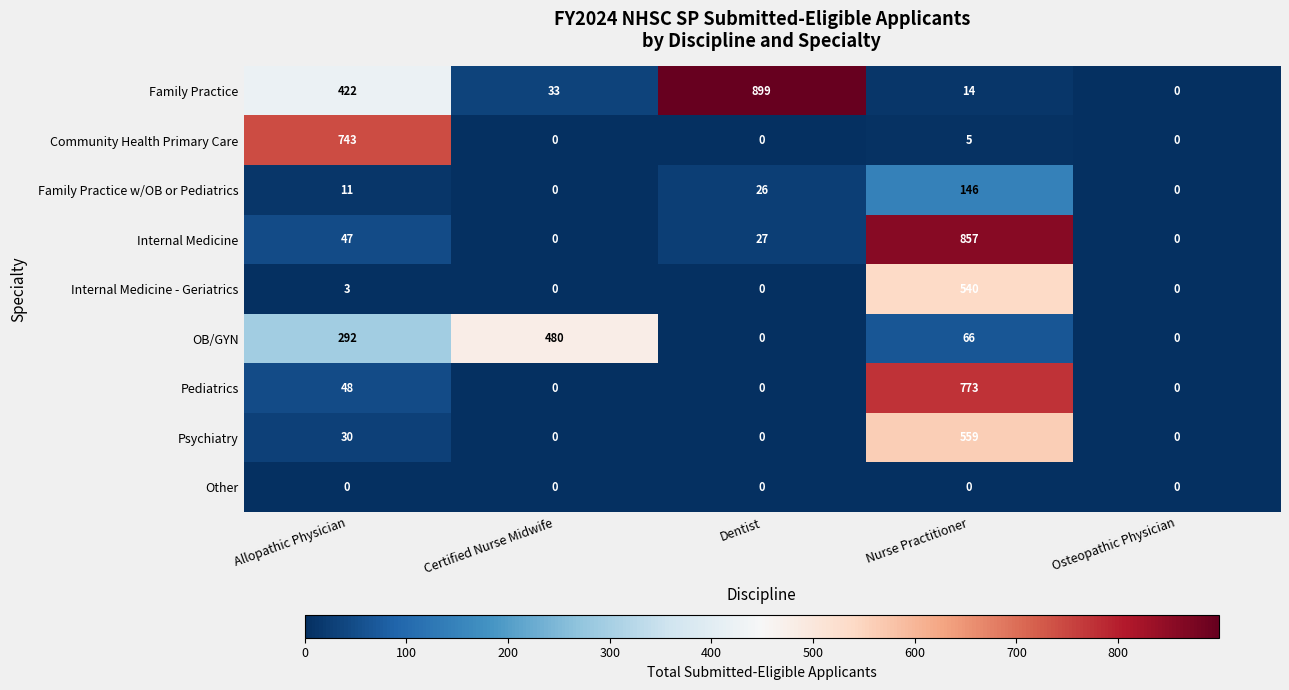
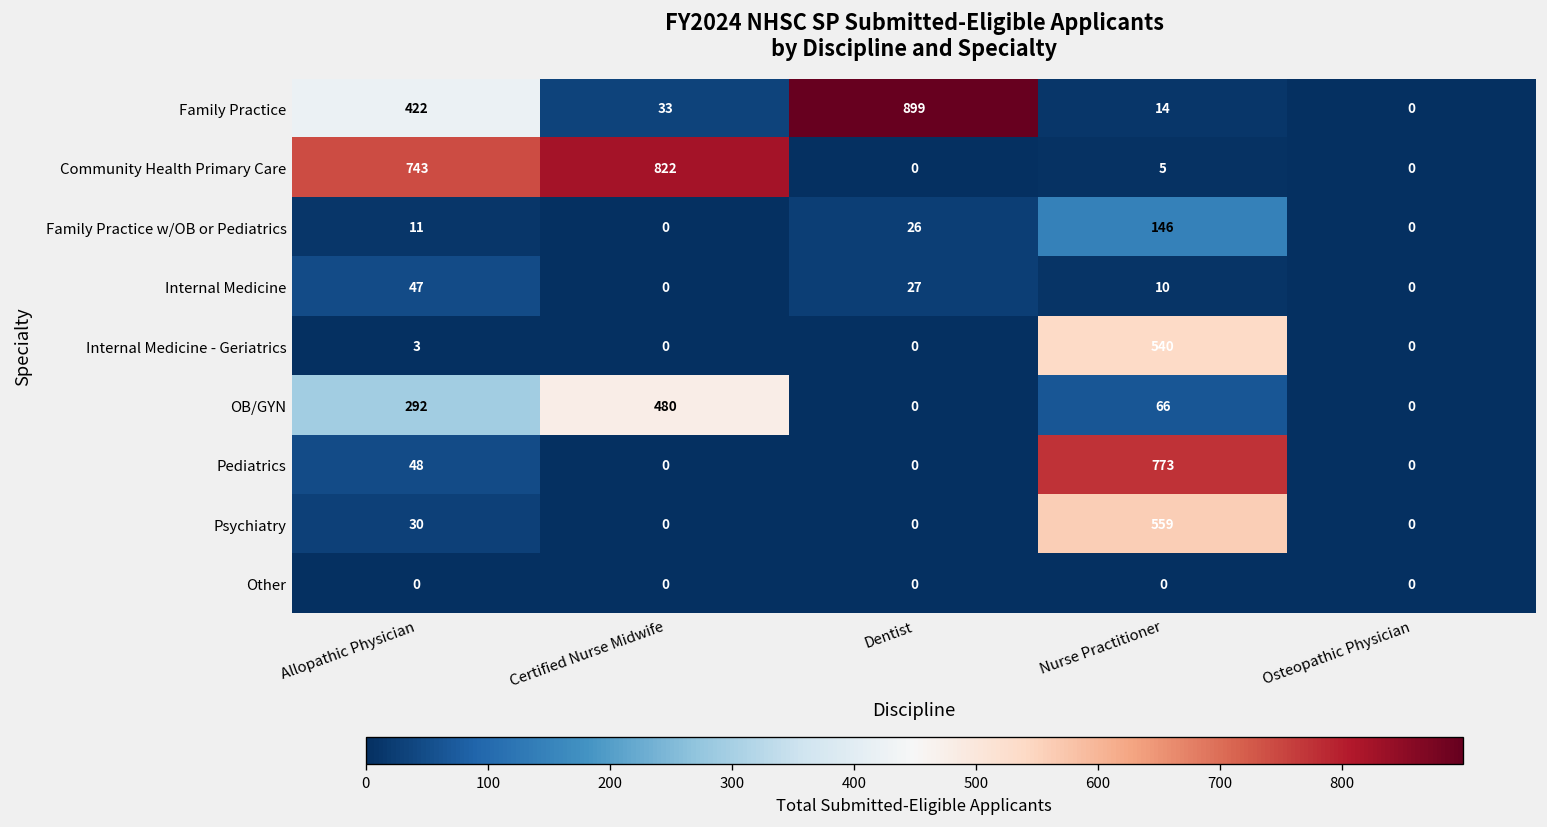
  {
    "Family Practice": {
      "Allopathic Physician": 422,
      "Certified Nurse Midwife": 33,
      "Dentist": 899,
      "Nurse Practitioner": 14,
      "Osteopathic Physician": 0
    },
    "Community Health Primary Care": {
      "Allopathic Physician": 743,
-     "Certified Nurse Midwife": 0,
+     "Certified Nurse Midwife": 822,
      "Dentist": 0,
      "Nurse Practitioner": 5,
      "Osteopathic Physician": 0
    },
    "Family Practice w/OB or Pediatrics": {
      "Allopathic Physician": 11,
      "Certified Nurse Midwife": 0,
      "Dentist": 26,
      "Nurse Practitioner": 146,
      "Osteopathic Physician": 0
    },
    "Internal Medicine": {
      "Allopathic Physician": 47,
      "Certified Nurse Midwife": 0,
      "Dentist": 27,
-     "Nurse Practitioner": 857,
+     "Nurse Practitioner": 10,
      "Osteopathic Physician": 0
    },
    "Internal Medicine - Geriatrics": {
      "Allopathic Physician": 3,
      "Certified Nurse Midwife": 0,
      "Dentist": 0,
      "Nurse Practitioner": 540,
      "Osteopathic Physician": 0
    },
    "OB/GYN": {
      "Allopathic Physician": 292,
      "Certified Nurse Midwife": 480,
      "Dentist": 0,
      "Nurse Practitioner": 66,
      "Osteopathic Physician": 0
    },
    "Pediatrics": {
      "Allopathic Physician": 48,
      "Certified Nurse Midwife": 0,
      "Dentist": 0,
      "Nurse Practitioner": 773,
      "Osteopathic Physician": 0
    },
    "Psychiatry": {
      "Allopathic Physician": 30,
      "Certified Nurse Midwife": 0,
      "Dentist": 0,
      "Nurse Practitioner": 559,
      "Osteopathic Physician": 0
    },
    "Other": {
      "Allopathic Physician": 0,
      "Certified Nurse Midwife": 0,
      "Dentist": 0,
      "Nurse Practitioner": 0,
      "Osteopathic Physician": 0
    }
  }
